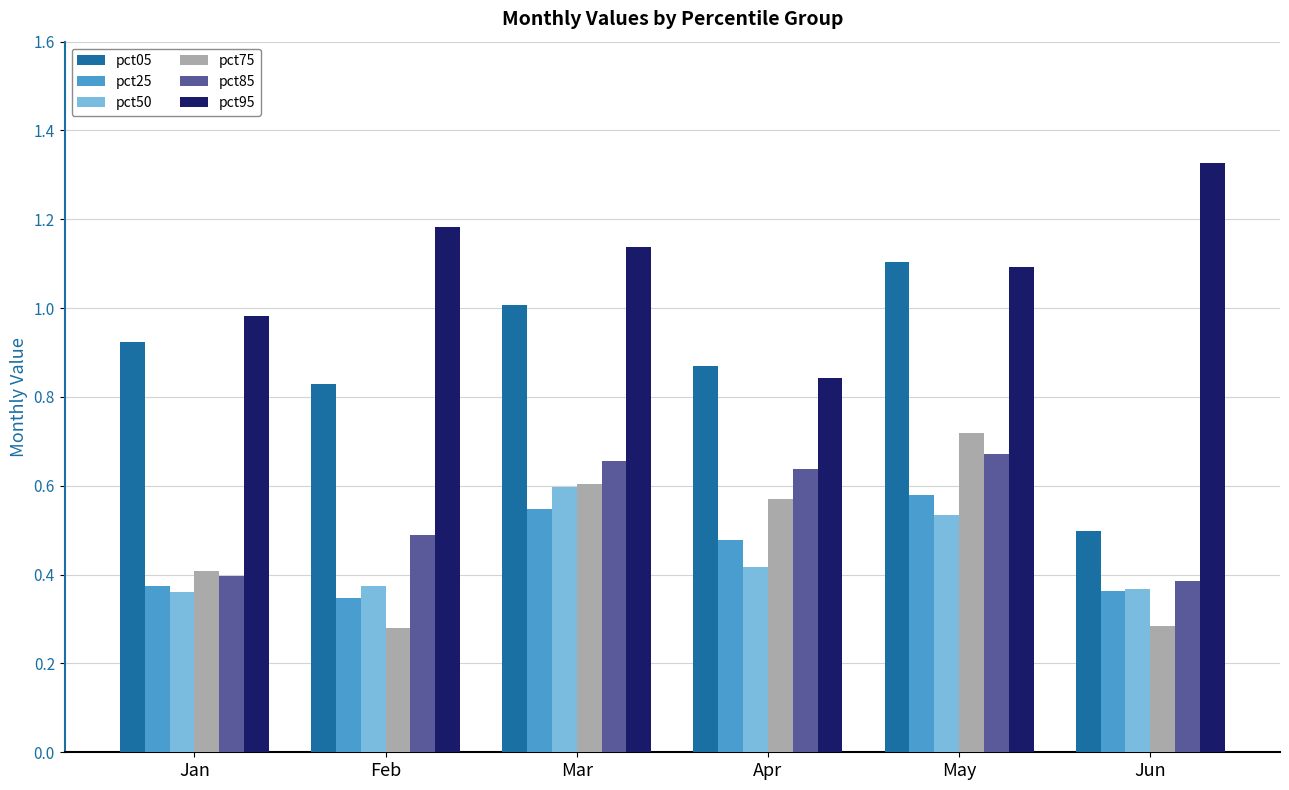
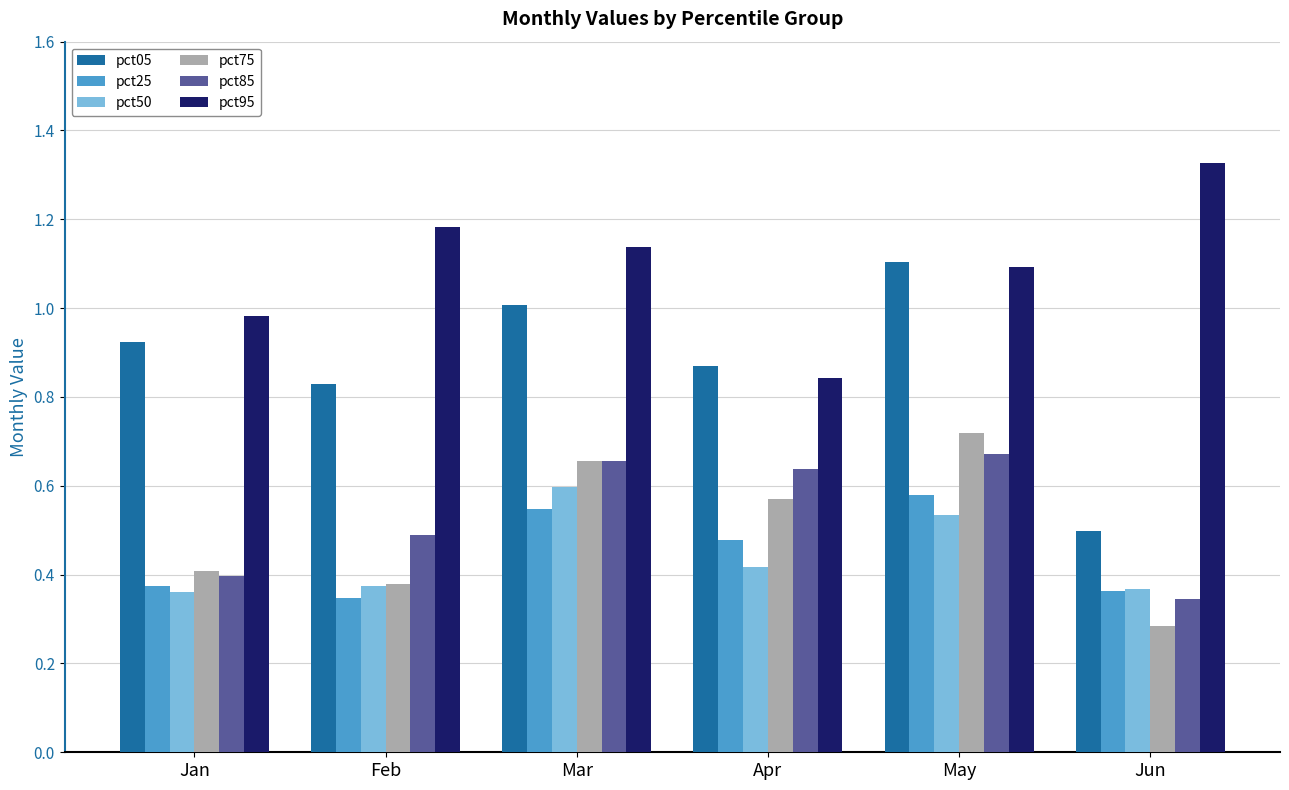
  {
    "pct05": {
      "Jan": 0.92,
      "Feb": 0.83,
      "Mar": 1.01,
      "Apr": 0.87,
      "May": 1.10,
      "Jun": 0.50
    },
    "pct75": {
      "Jan": 0.41,
-     "Feb": 0.28,
-     "Mar": 0.60,
+     "Feb": 0.38,
+     "Mar": 0.66,
      "Apr": 0.57,
      "May": 0.72,
      "Jun": 0.28
    },
    "pct85": {
      "Jan": 0.40,
      "Feb": 0.49,
      "Mar": 0.66,
      "Apr": 0.64,
      "May": 0.67,
-     "Jun": 0.39
+     "Jun": 0.35
    },
    "pct95": {
      "Jan": 0.98,
      "Feb": 1.18,
      "Mar": 1.14,
      "Apr": 0.84,
      "May": 1.09,
      "Jun": 1.33
    }
  }
